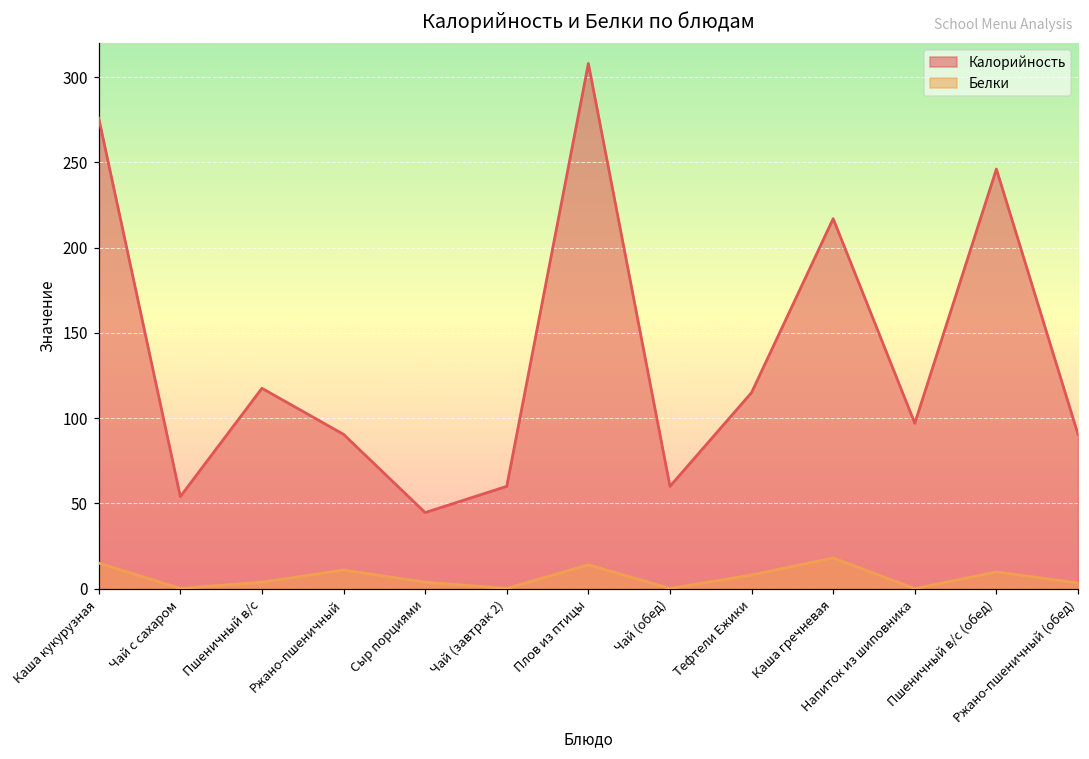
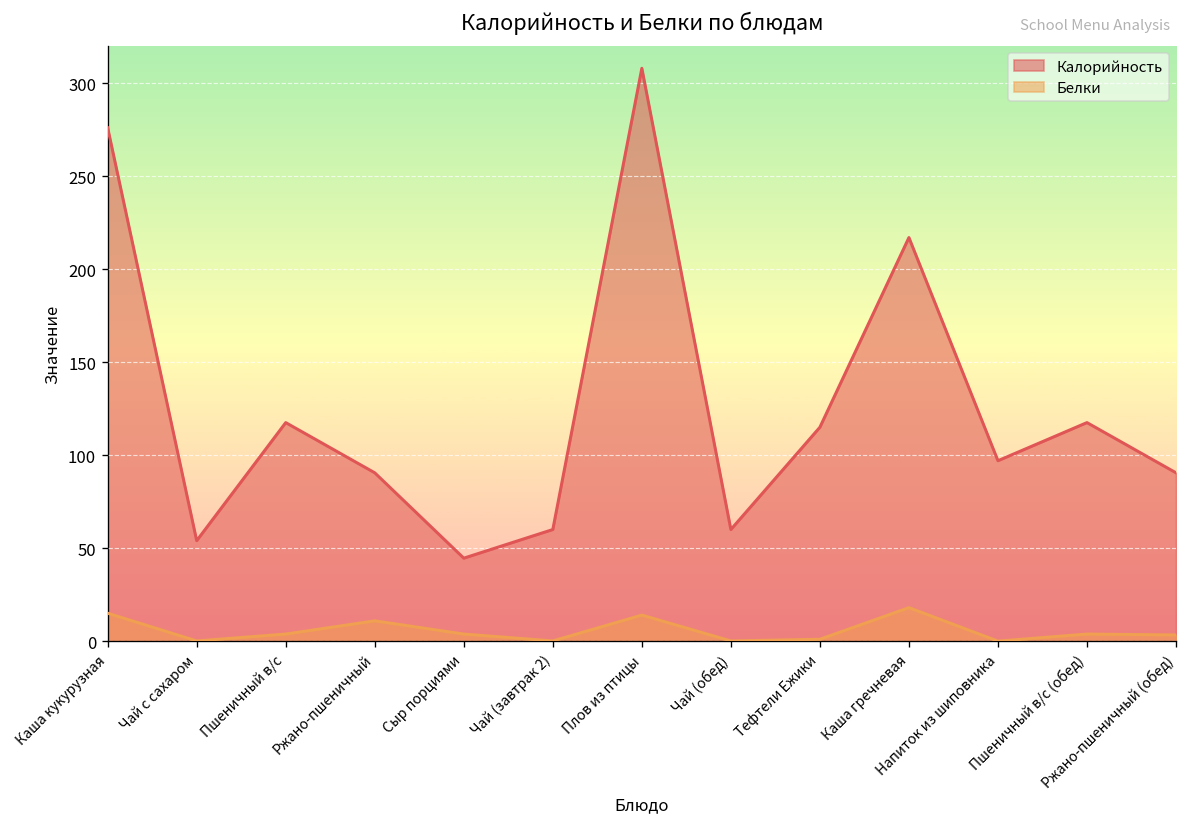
  {
    "Калорийность": {
      "Каша кукурузная": 276,
      "Чай с сахаром": 54,
      "Пшеничный в/с": 118,
      "Ржано-пшеничный": 91,
      "Сыр порциями": 45,
      "Чай (завтрак 2)": 60,
      "Плов из птицы": 308,
      "Чай (обед)": 60,
      "Тефтели Ежики": 115,
      "Каша гречневая": 217,
      "Напиток из шиповника": 97,
-     "Пшеничный в/с (обед)": 246,
+     "Пшеничный в/с (обед)": 118,
      "Ржано-пшеничный (обед)": 91
    },
    "Белки": {
      "Каша кукурузная": 15,
      "Чай с сахаром": 0,
      "Пшеничный в/с": 4,
      "Ржано-пшеничный": 11,
      "Сыр порциями": 4,
      "Чай (завтрак 2)": 0,
      "Плов из птицы": 14,
      "Чай (обед)": 0,
-     "Тефтели Ежики": 8,
+     "Тефтели Ежики": 1,
      "Каша гречневая": 18,
      "Напиток из шиповника": 0,
-     "Пшеничный в/с (обед)": 10,
+     "Пшеничный в/с (обед)": 4,
      "Ржано-пшеничный (обед)": 3
    }
  }
